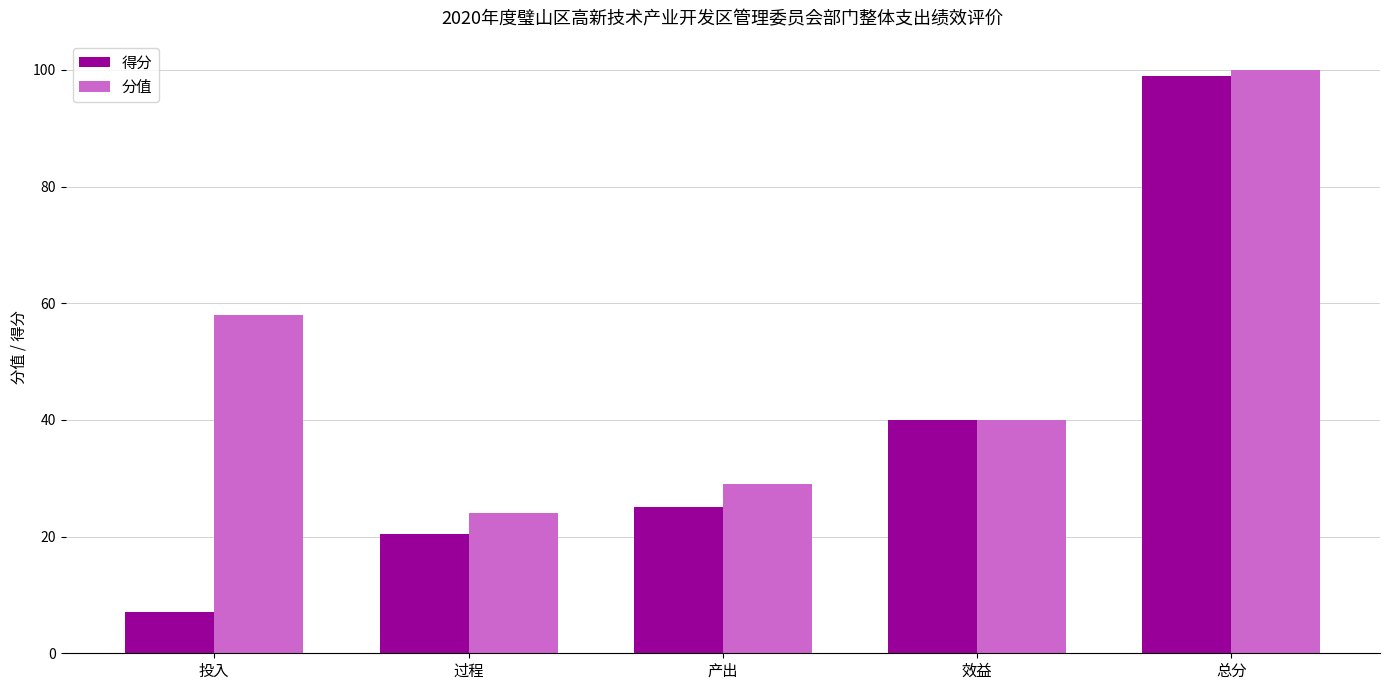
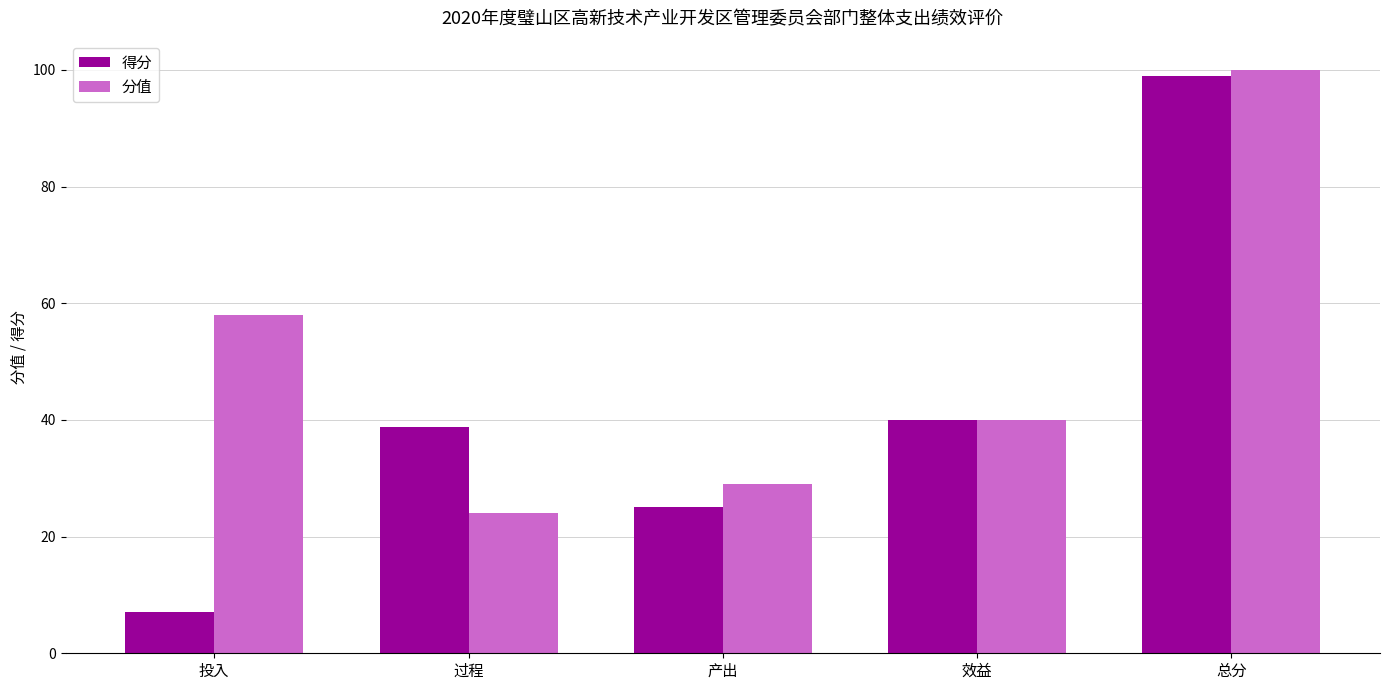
  {
    "得分": {
      "投入": 7,
-     "过程": 21,
+     "过程": 39,
      "产出": 25,
      "效益": 40,
      "总分": 99
    },
    "分值": {
      "投入": 58,
      "过程": 24,
      "产出": 29,
      "效益": 40,
      "总分": 100
    }
  }
